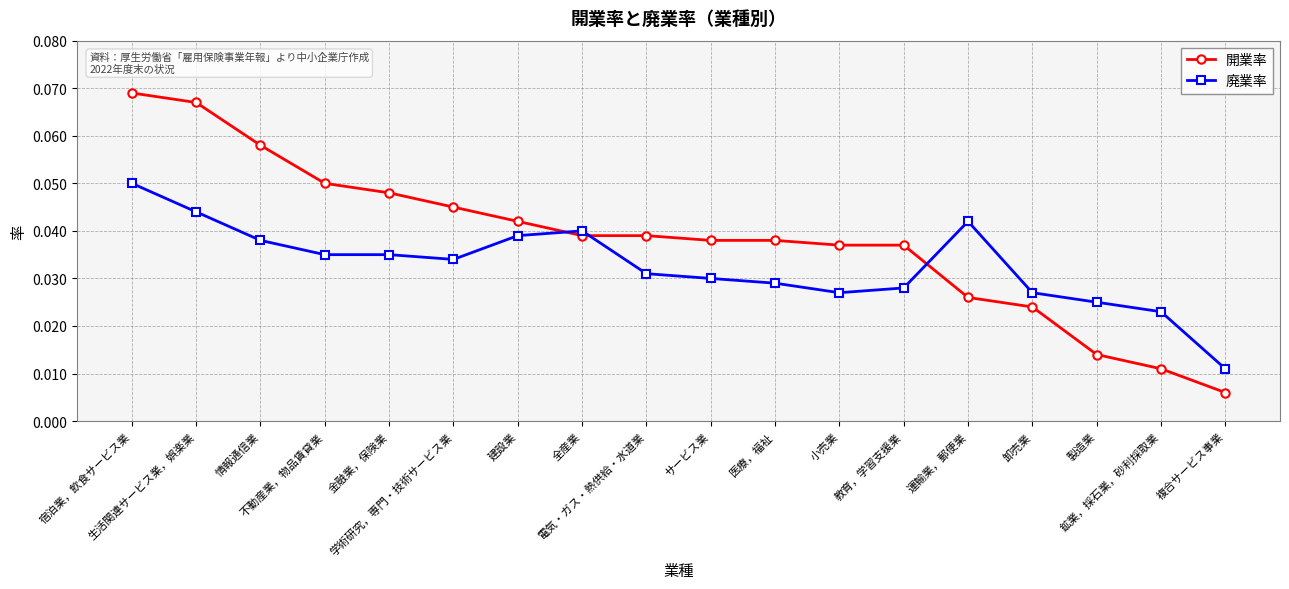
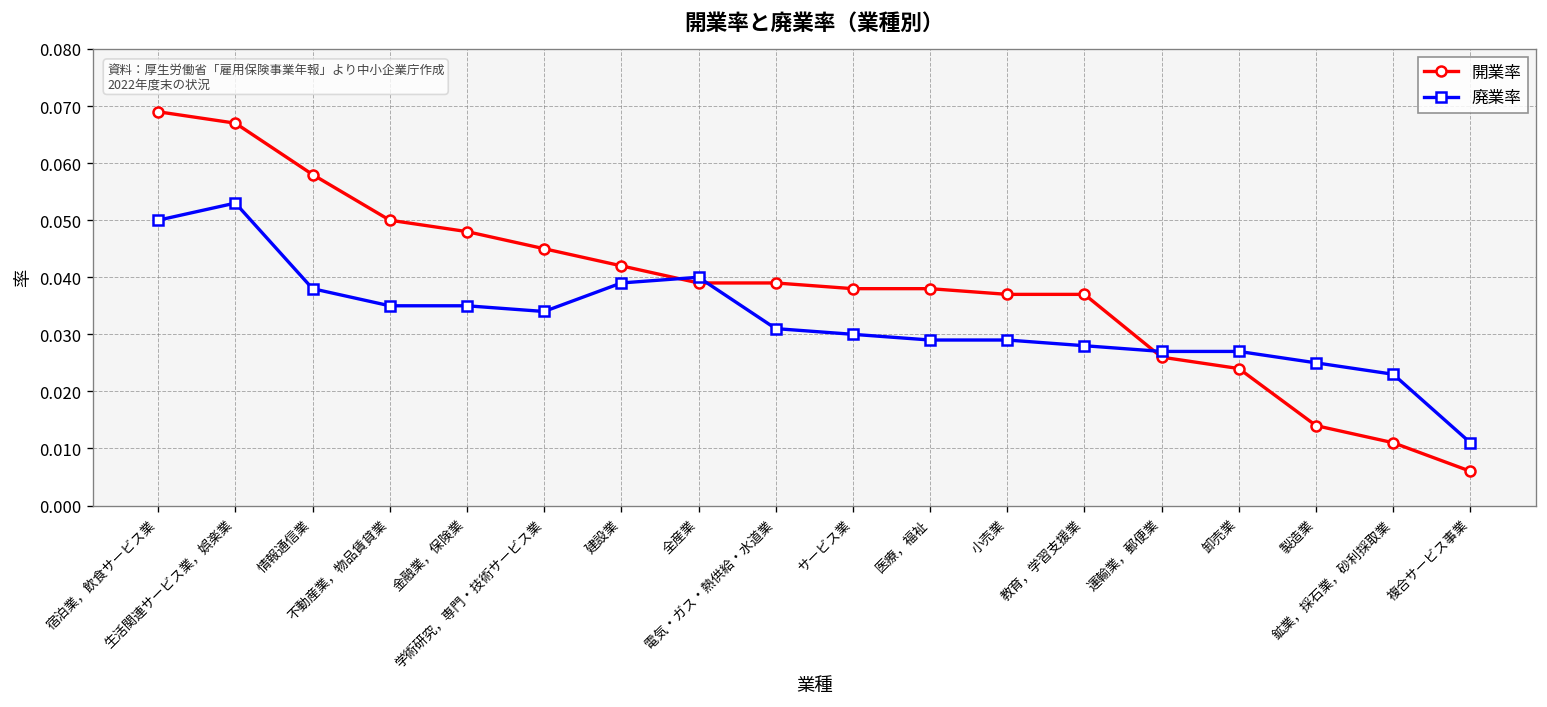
  {
    "開業率": {
      "生活関連サービス業，娯楽業": 0.067,
      "情報通信業": 0.058,
      "不動産業，物品賃貸業": 0.050,
      "金融業，保険業": 0.048,
      "学術研究，専門・技術サービス業": 0.045,
      "建設業": 0.042,
      "全産業": 0.039,
      "電気・ガス・熱供給・水道業": 0.039,
      "サービス業": 0.038,
      "医療，福祉": 0.038,
      "小売業": 0.037,
      "教育，学習支援業": 0.037,
      "運輸業，郵便業": 0.026,
      "卸売業": 0.024,
      "製造業": 0.014,
      "鉱業，採石業，砂利採取業": 0.011,
      "複合サービス事業": 0.006
    },
    "廃業率": {
      "宿泊業，飲食サービス業": 0.050,
-     "生活関連サービス業，娯楽業": 0.044,
+     "生活関連サービス業，娯楽業": 0.053,
      "情報通信業": 0.038,
      "不動産業，物品賃貸業": 0.035,
      "金融業，保険業": 0.035,
      "学術研究，専門・技術サービス業": 0.034,
      "建設業": 0.039,
      "全産業": 0.040,
      "電気・ガス・熱供給・水道業": 0.031,
      "サービス業": 0.030,
      "医療，福祉": 0.029,
-     "小売業": 0.027,
+     "小売業": 0.029,
      "教育，学習支援業": 0.028,
-     "運輸業，郵便業": 0.042,
+     "運輸業，郵便業": 0.027,
      "卸売業": 0.027,
      "製造業": 0.025,
      "鉱業，採石業，砂利採取業": 0.023,
      "複合サービス事業": 0.011
    }
  }
